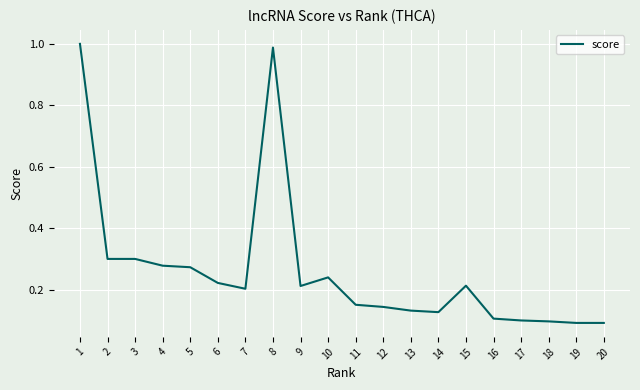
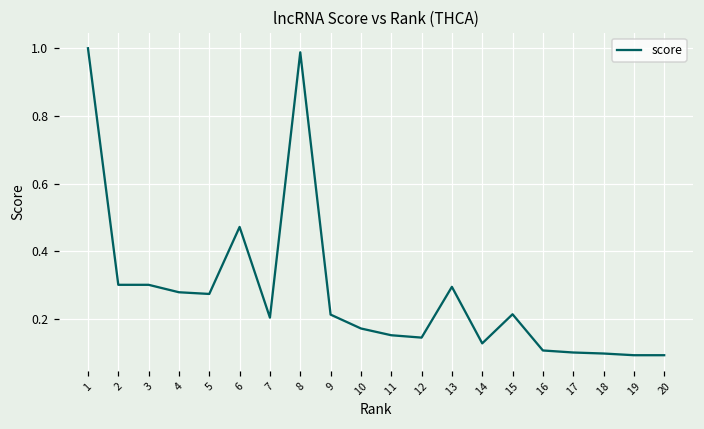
  {
    "1": 1.00,
    "2": 0.30,
    "3": 0.30,
    "4": 0.28,
    "5": 0.27,
-   "6": 0.22,
+   "6": 0.47,
    "7": 0.20,
    "8": 0.99,
    "9": 0.21,
-   "10": 0.24,
+   "10": 0.17,
    "11": 0.15,
    "12": 0.15,
-   "13": 0.13,
+   "13": 0.30,
    "14": 0.13,
    "15": 0.21,
    "16": 0.11,
    "17": 0.10,
    "18": 0.10,
    "19": 0.09,
    "20": 0.09
  }
